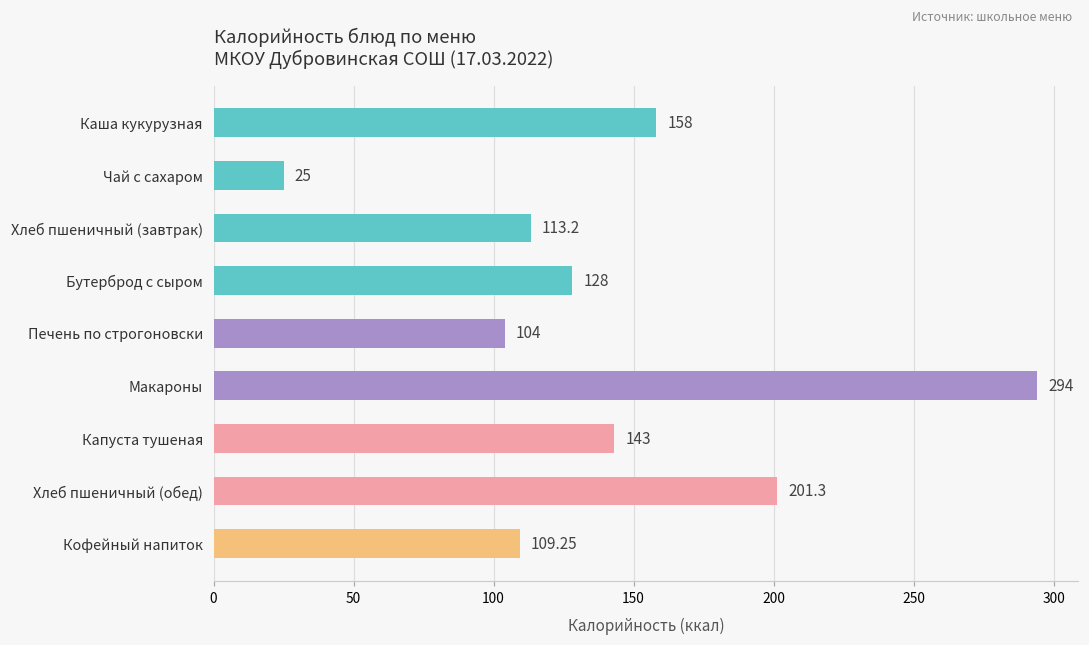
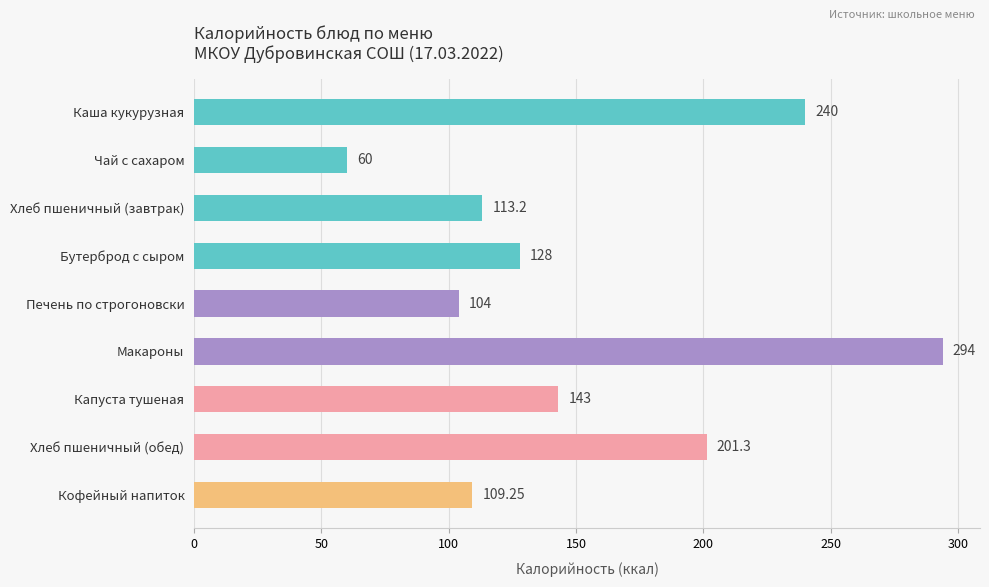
  {
-   "Каша кукурузная": 158,
-   "Чай с сахаром": 25,
+   "Каша кукурузная": 240,
+   "Чай с сахаром": 60,
    "Хлеб пшеничный (завтрак)": 113.2,
    "Бутерброд с сыром": 128,
    "Печень по строгоновски": 104,
    "Макароны": 294,
    "Капуста тушеная": 143,
    "Хлеб пшеничный (обед)": 201.3,
    "Кофейный напиток": 109.25
  }
